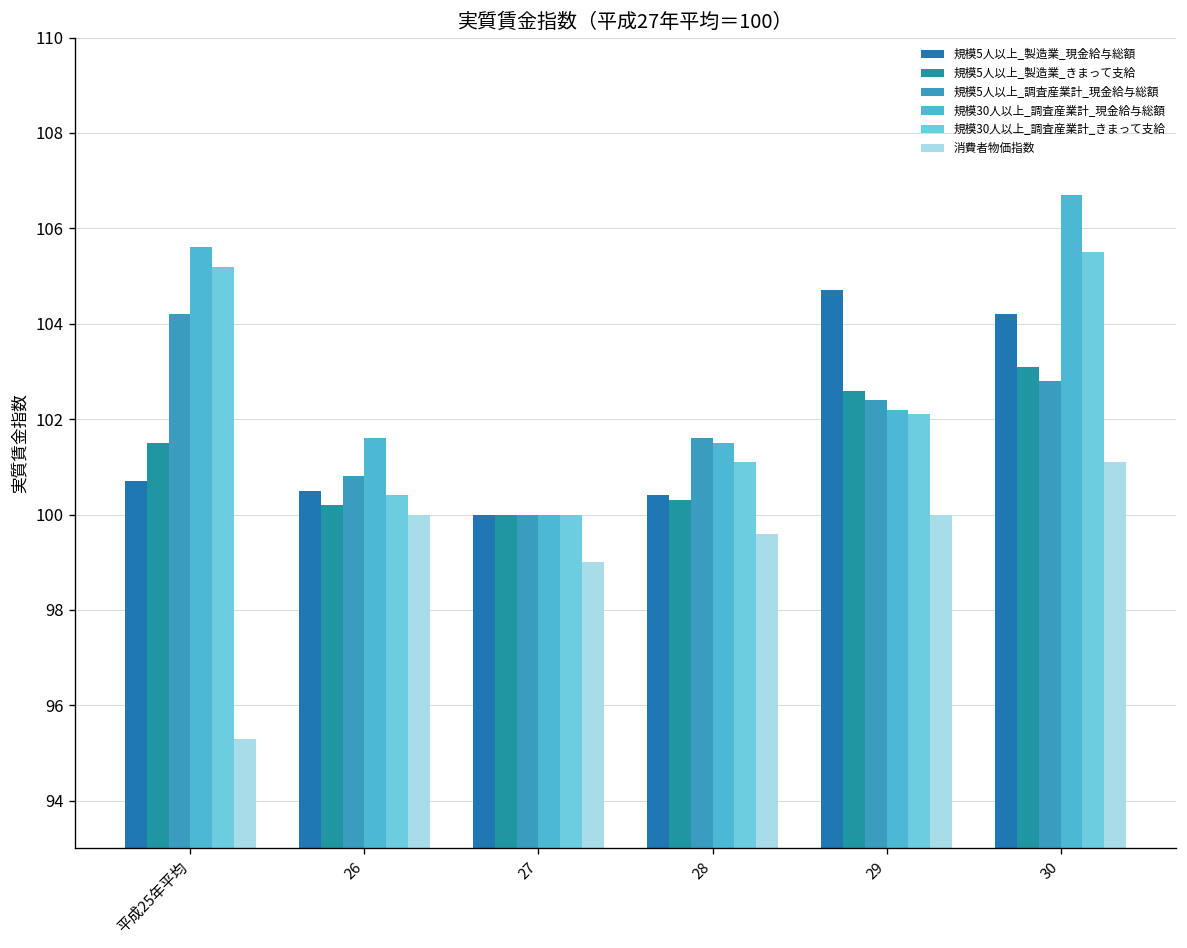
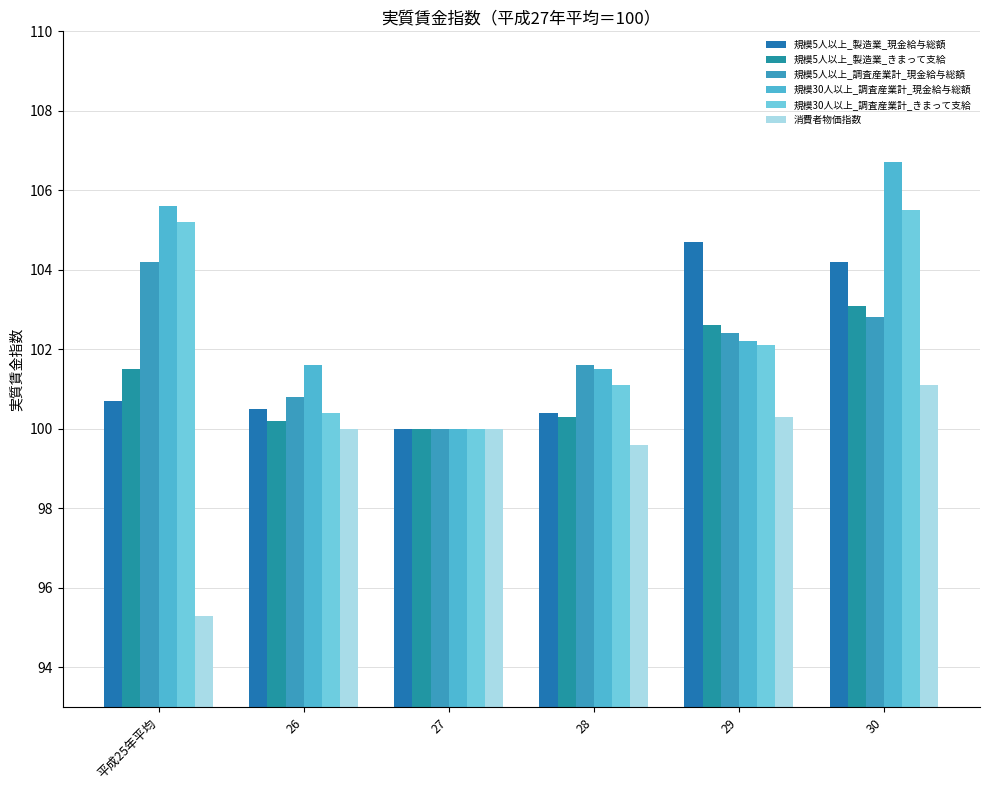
  {
    "消費者物価指数": {
      "平成25年平均": 95.3,
      "26": 100.0,
-     "27": 99,
+     "27": 100,
      "28": 99.6,
-     "29": 100.0,
+     "29": 100.3,
      "30": 101.1
    }
  }
